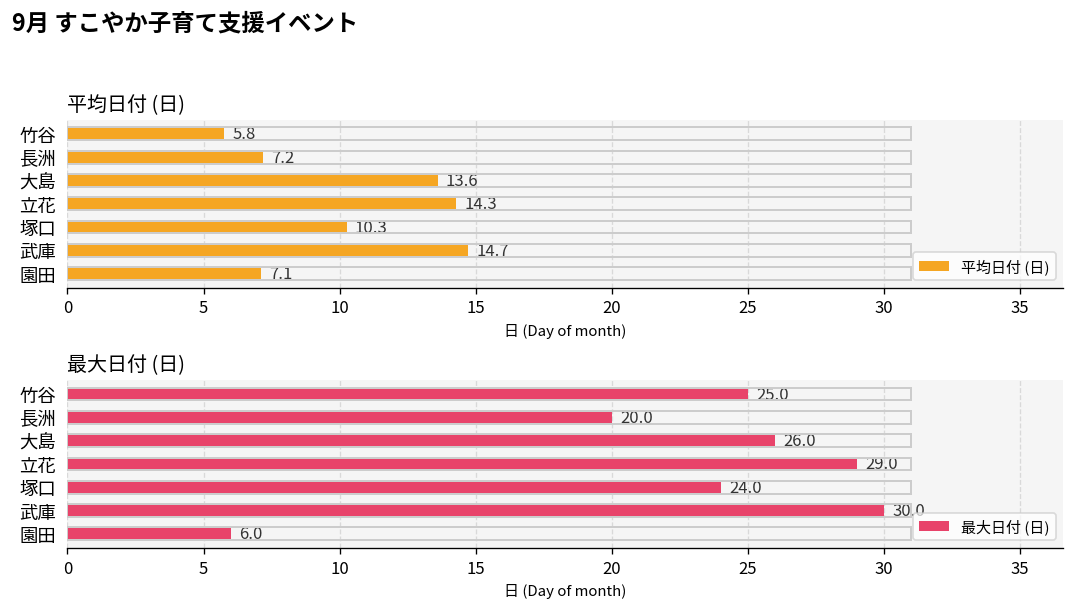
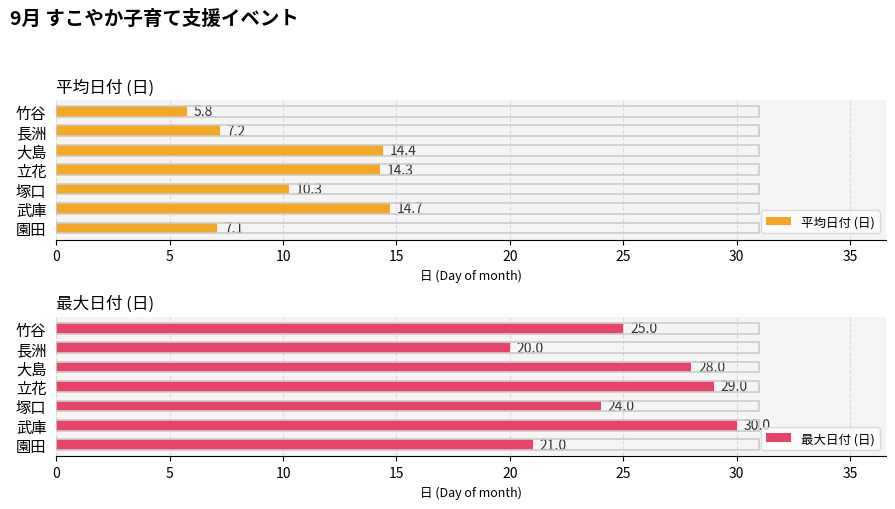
  {
    "平均日付 (日)": {
      "竹谷": 5.8,
      "長洲": 7.2,
-     "大島": 13.6,
+     "大島": 14.4,
      "立花": 14.3,
      "塚口": 10.3,
      "武庫": 14.7,
      "園田": 7.1
    },
    "最大日付 (日)": {
      "竹谷": 25.0,
      "長洲": 20.0,
-     "大島": 26.0,
+     "大島": 28.0,
      "立花": 29.0,
      "塚口": 24.0,
-     "園田": 6.0
+     "園田": 21.0
    }
  }
